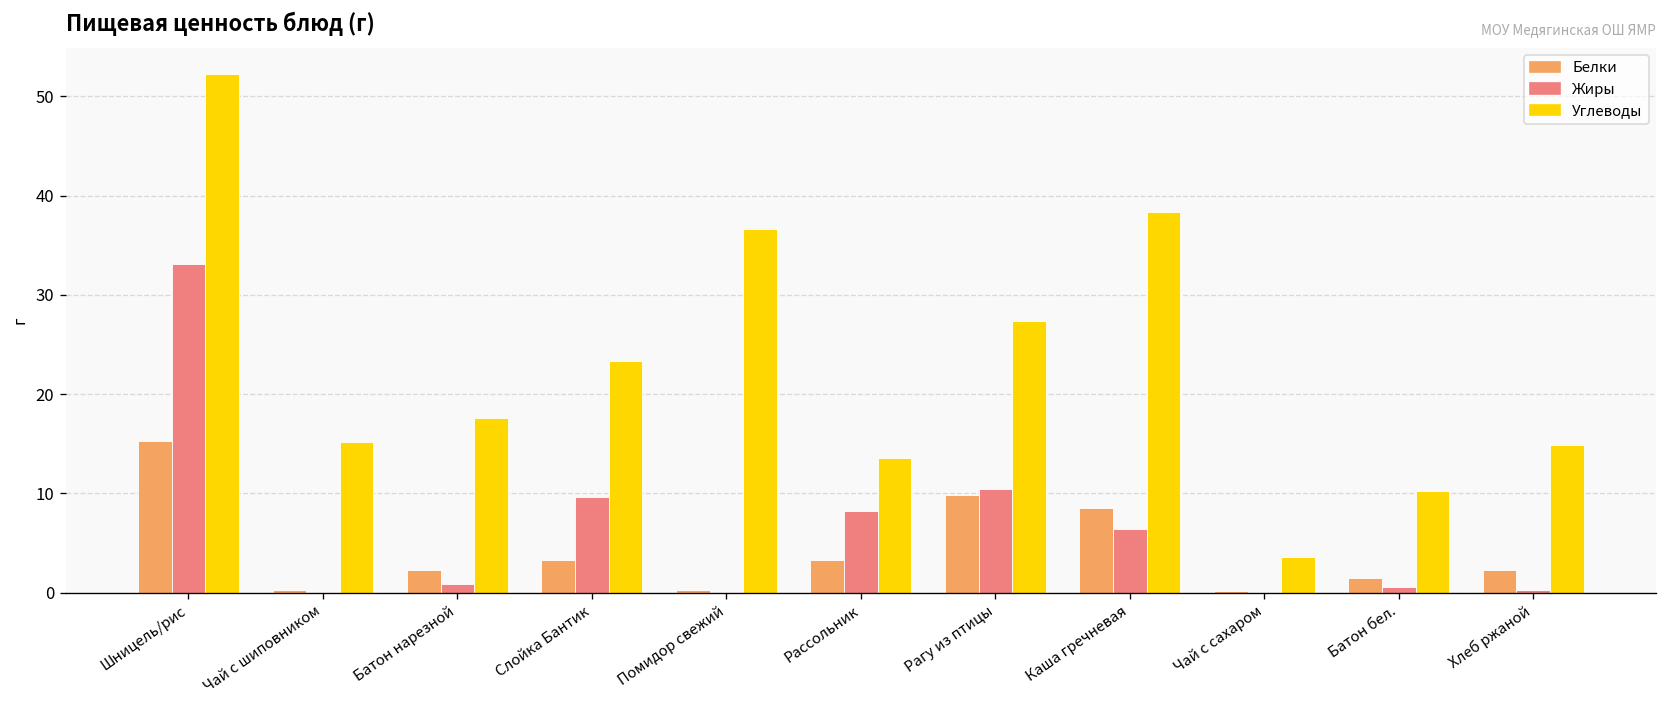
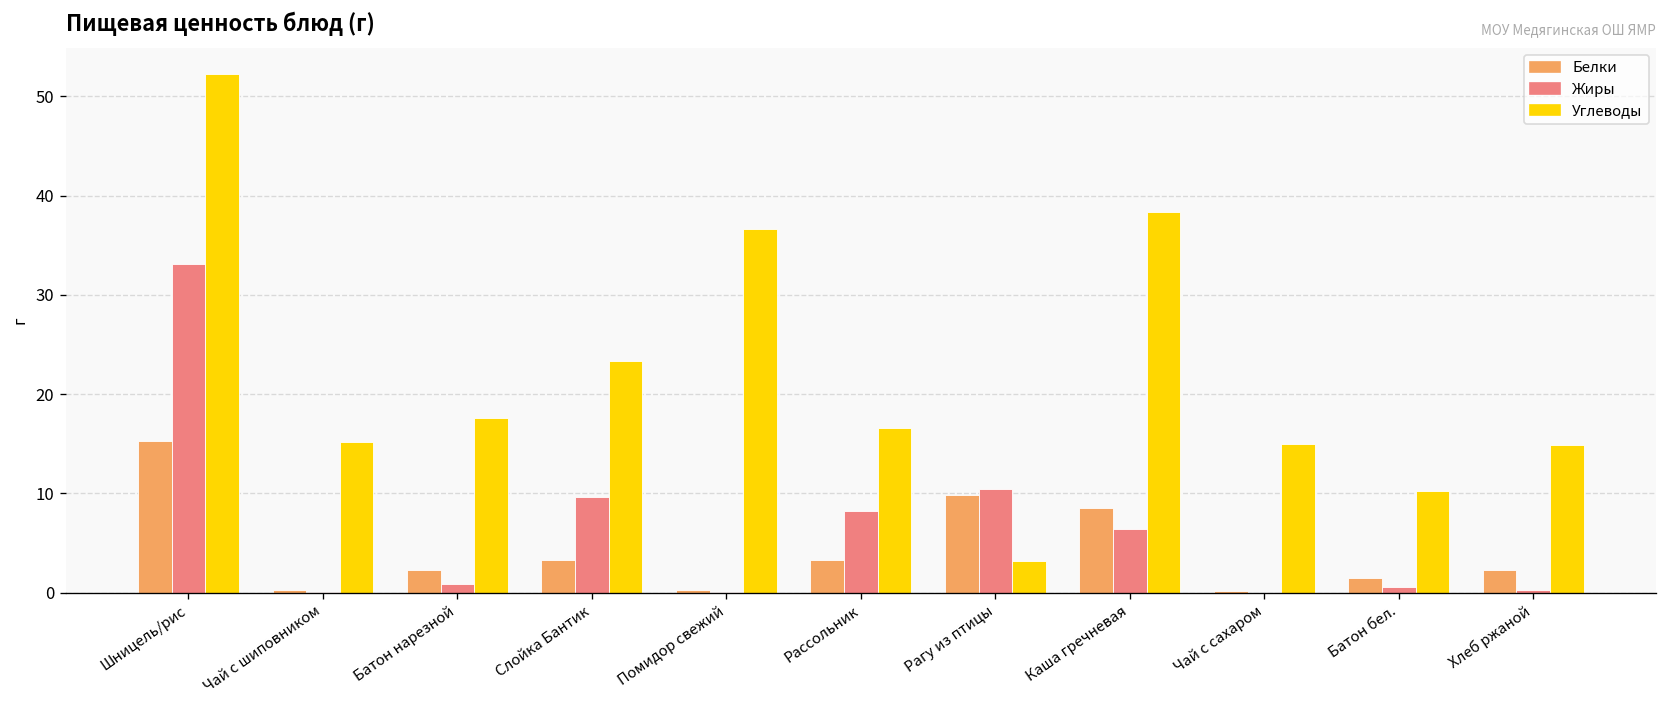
  {
    "Углеводы": {
      "Шницель/рис": 52,
      "Чай с шиповником": 15,
      "Батон нарезной": 18,
      "Слойка Бантик": 23,
      "Помидор свежий": 37,
-     "Рассольник": 14,
-     "Рагу из птицы": 27,
+     "Рассольник": 17,
+     "Рагу из птицы": 3,
      "Каша гречневая": 38,
-     "Чай с сахаром": 4,
+     "Чай с сахаром": 15,
      "Батон бел.": 10,
      "Хлеб ржаной": 15
    }
  }
